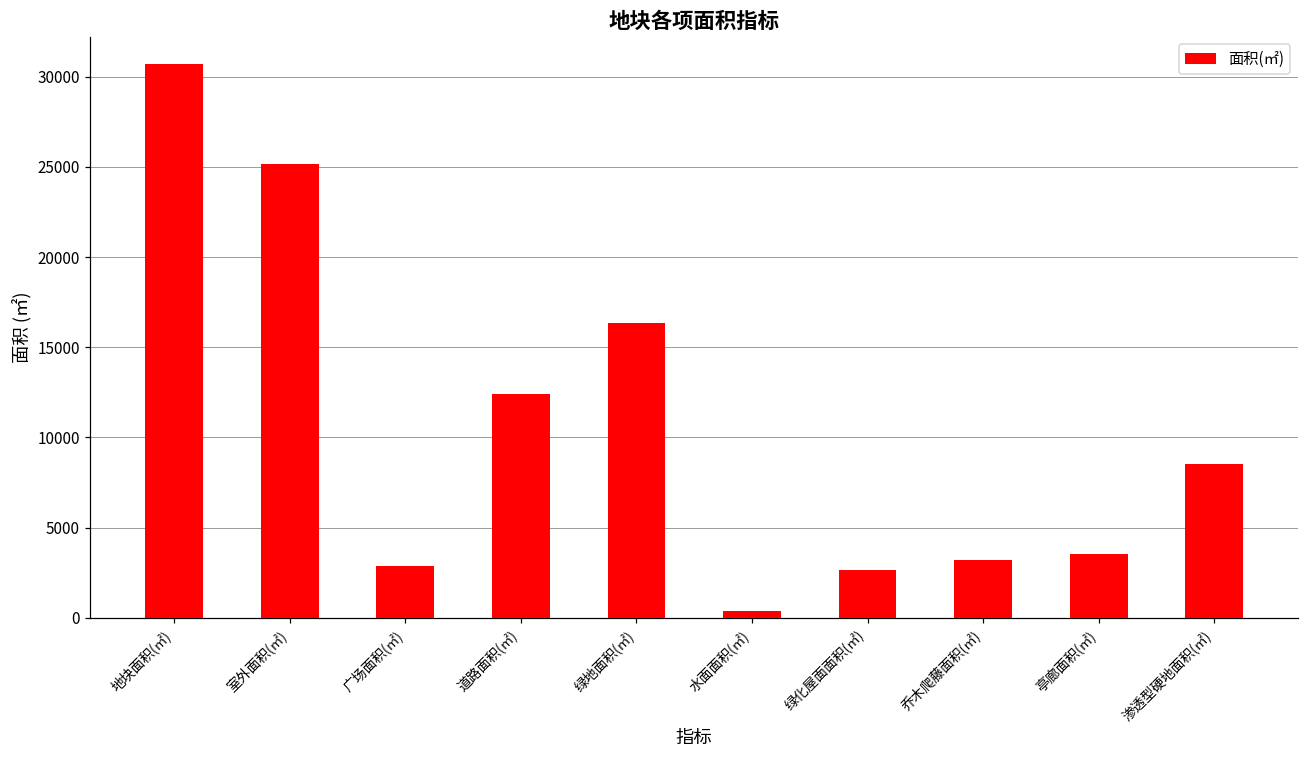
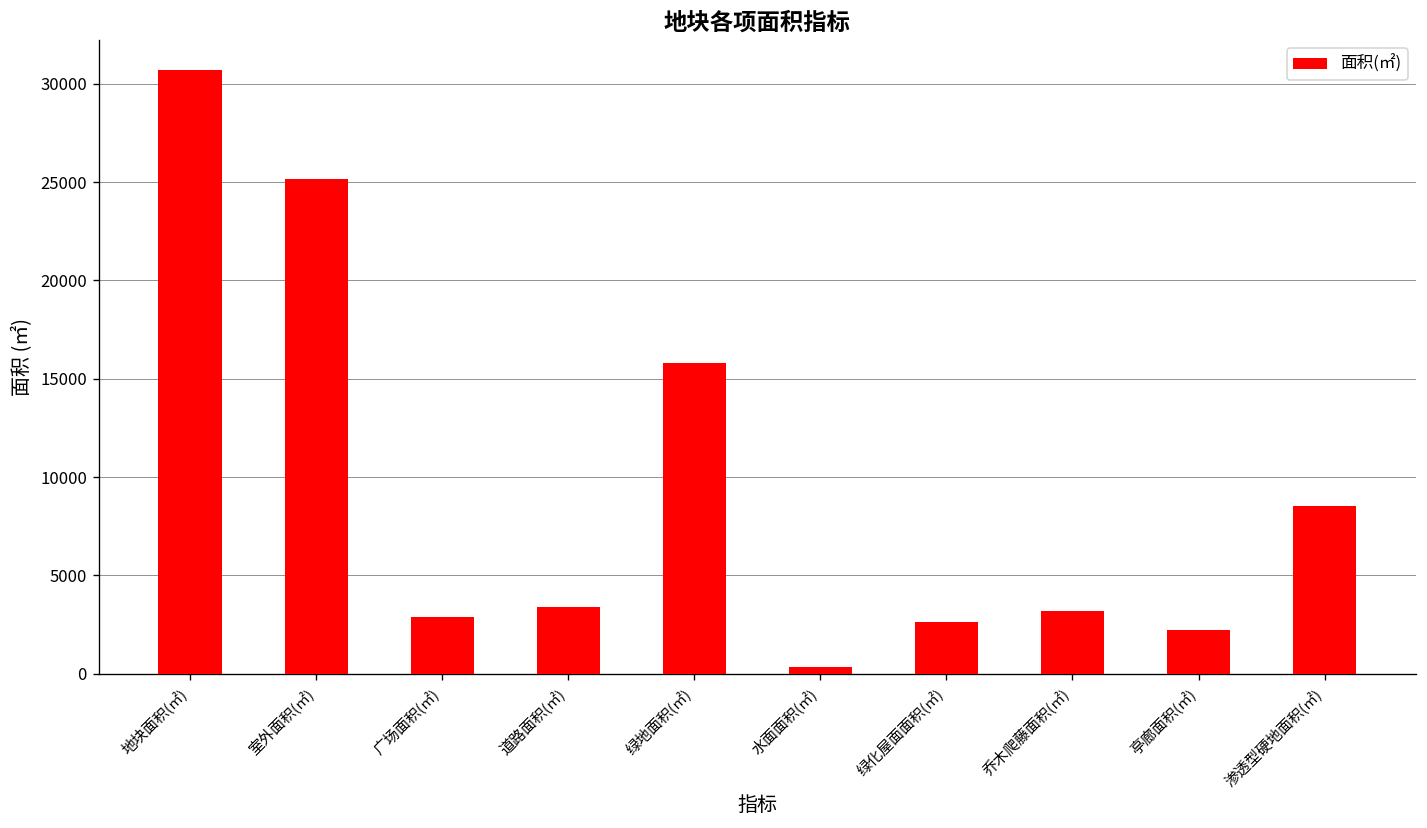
  {
    "地块面积(㎡)": 30700,
    "室外面积(㎡)": 25200,
    "广场面积(㎡)": 2900,
-   "道路面积(㎡)": 12400,
-   "绿地面积(㎡)": 16300,
+   "道路面积(㎡)": 3400,
+   "绿地面积(㎡)": 15800,
    "水面面积(㎡)": 400,
    "绿化屋面面积(㎡)": 2700,
    "乔木爬藤面积(㎡)": 3200,
-   "亭廊面积(㎡)": 3500,
+   "亭廊面积(㎡)": 2200,
    "渗透型硬地面积(㎡)": 8500
  }
